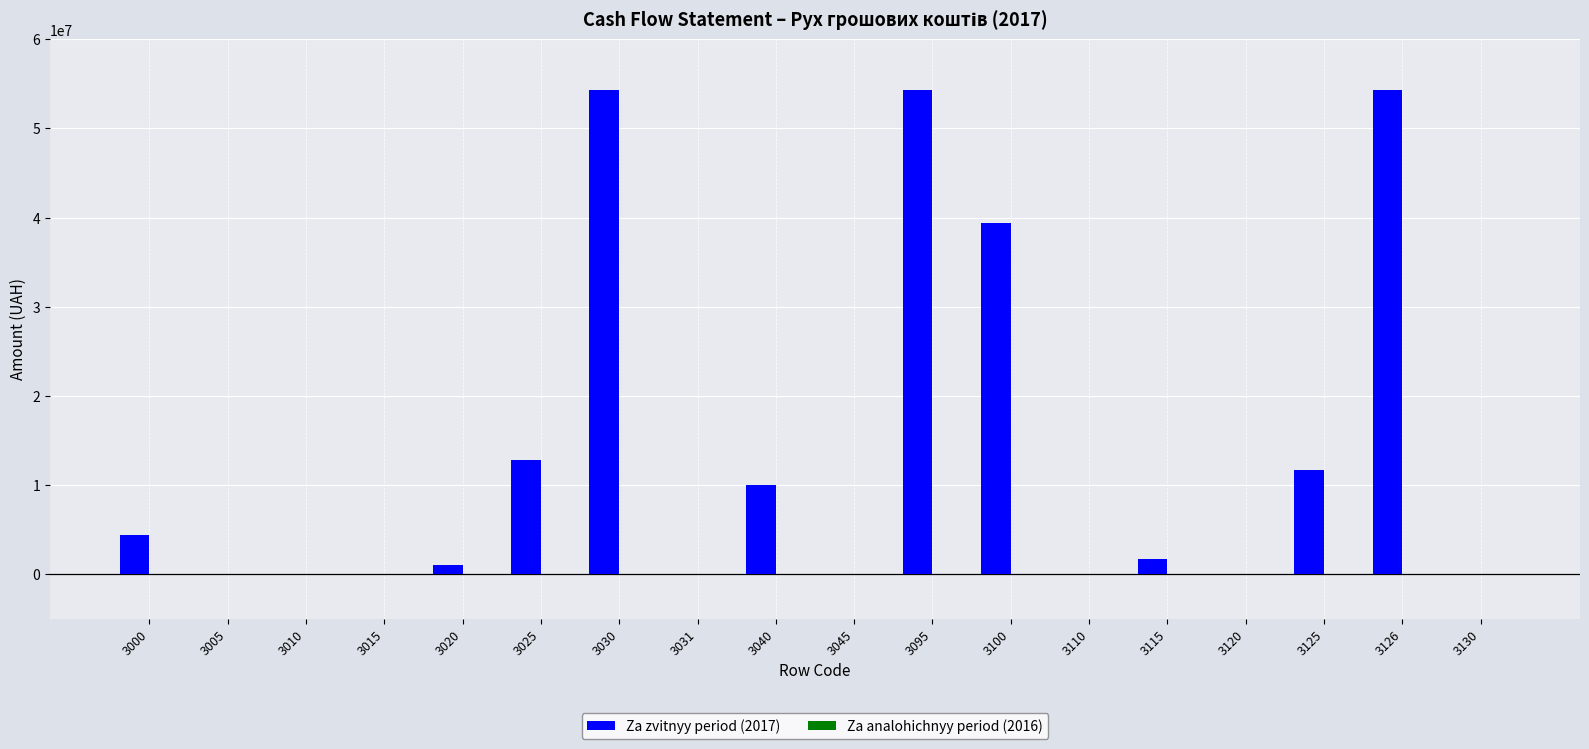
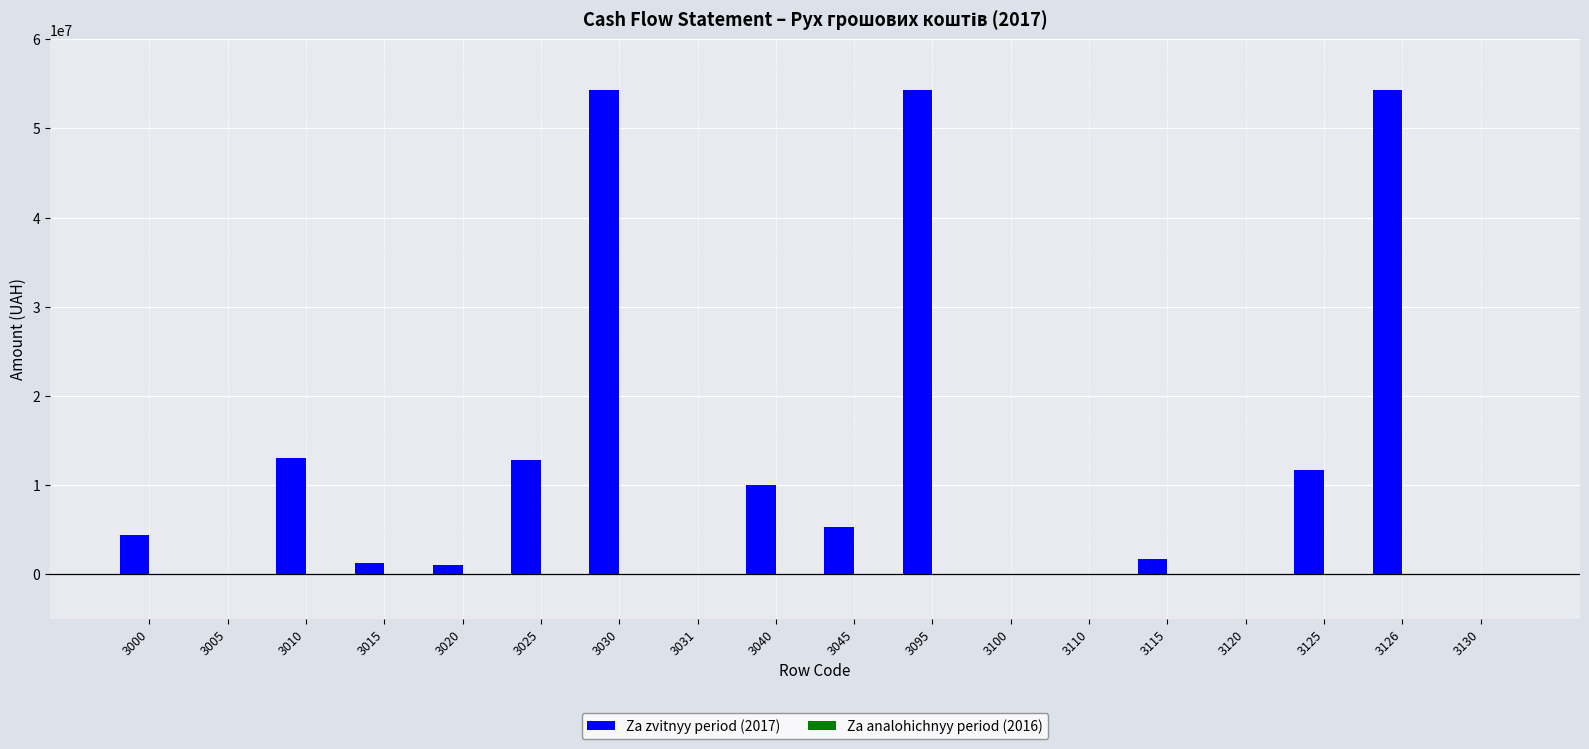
  {
    "Za zvitnyy period (2017)": {
      "3000": 4000000,
      "3005": 0,
-     "3010": 0,
-     "3015": 0,
+     "3010": 13000000,
+     "3015": 1000000,
      "3020": 1000000,
      "3025": 13000000,
      "3030": 54000000,
      "3031": 0,
      "3040": 10000000,
-     "3045": 0,
+     "3045": 5000000,
      "3095": 54000000,
-     "3100": 39000000,
+     "3100": 0,
      "3110": 0,
      "3115": 2000000,
      "3120": 0,
      "3125": 12000000,
      "3126": 54000000,
      "3130": 0
    },
    "Za analohichnyy period (2016)": {
      "3000": 0,
      "3005": 0,
      "3010": 0,
      "3015": 0,
      "3020": 0,
      "3025": 0,
      "3030": 0,
      "3031": 0,
      "3040": 0,
      "3045": 0,
      "3095": 0,
      "3100": 0,
      "3110": 0,
      "3115": 0,
      "3120": 0,
      "3125": 0,
      "3126": 0,
      "3130": 0
    }
  }
